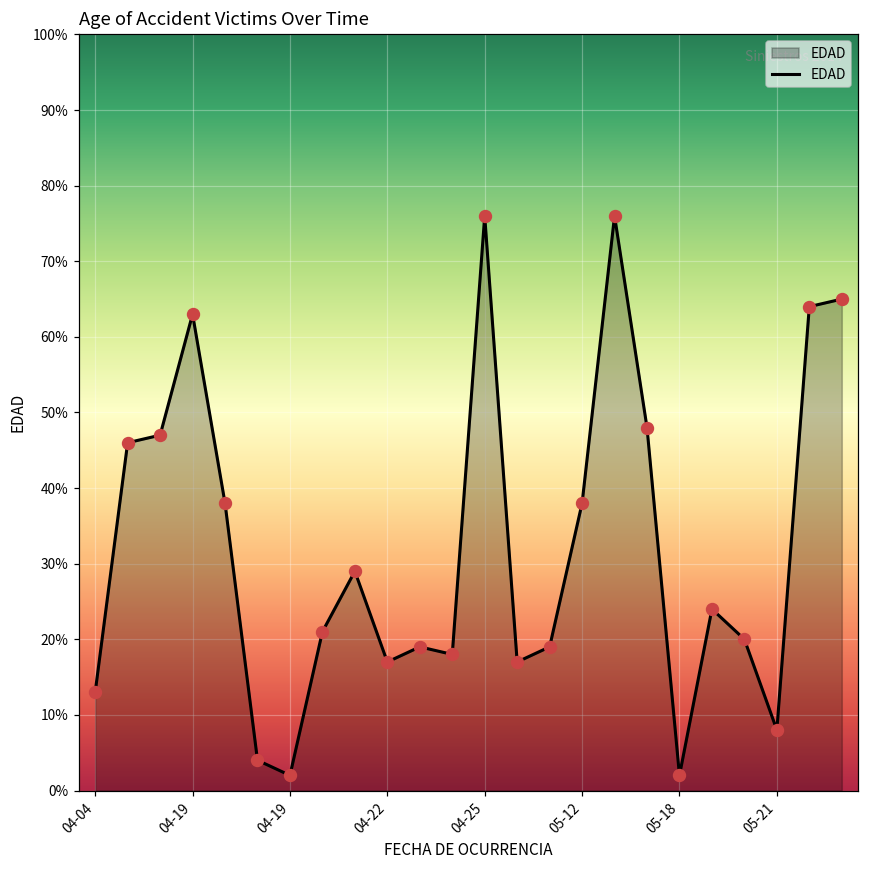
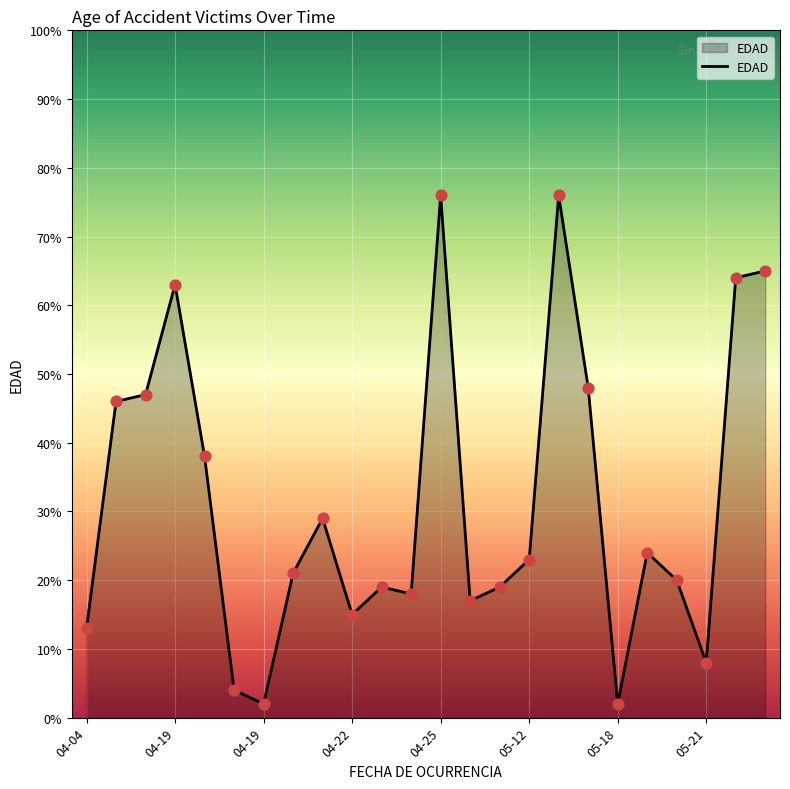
  {
    "04-04": "13%",
-   "04-22": "17%",
+   "04-22": "15%",
    "04-25": "76%",
-   "05-12": "38%",
+   "05-12": "23%",
    "05-18": "2%",
    "05-21": "8%"
  }
